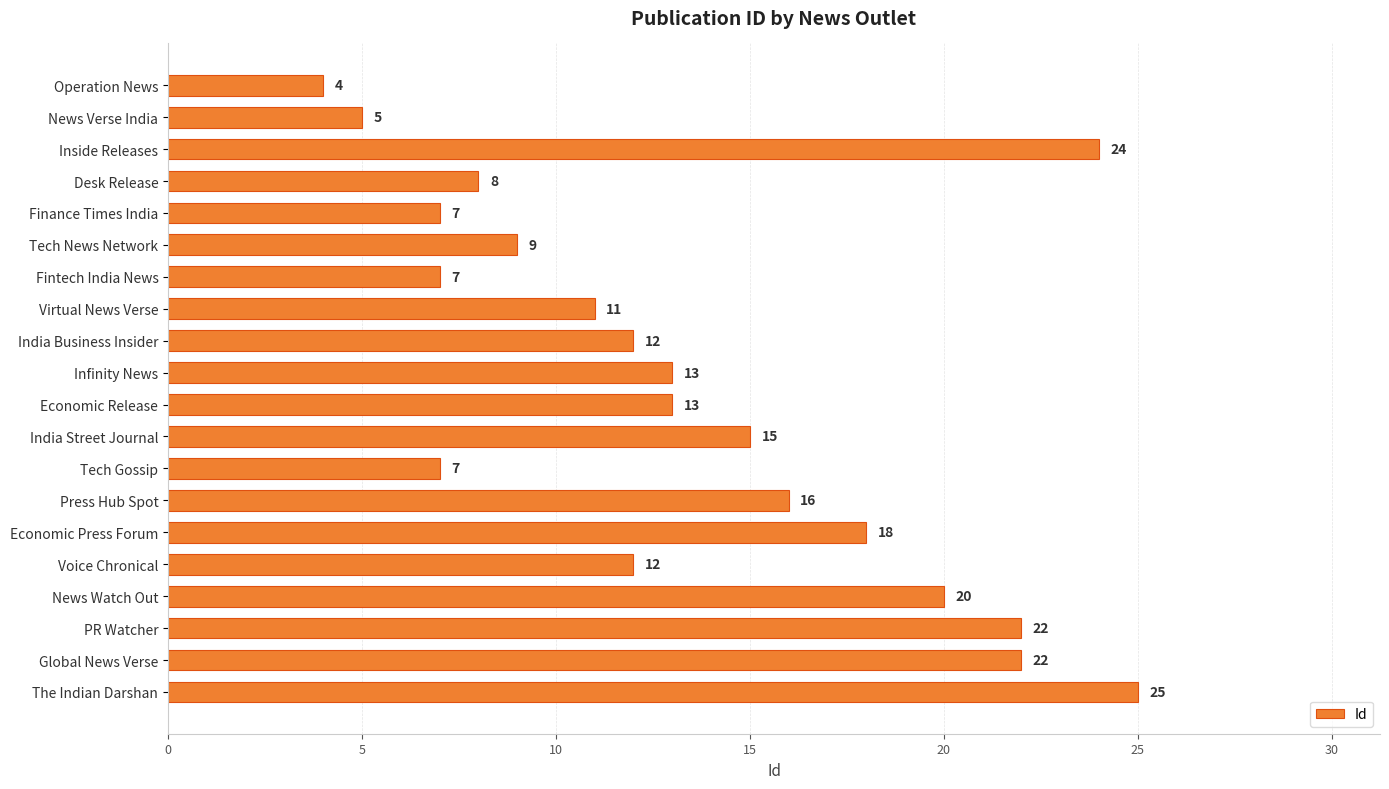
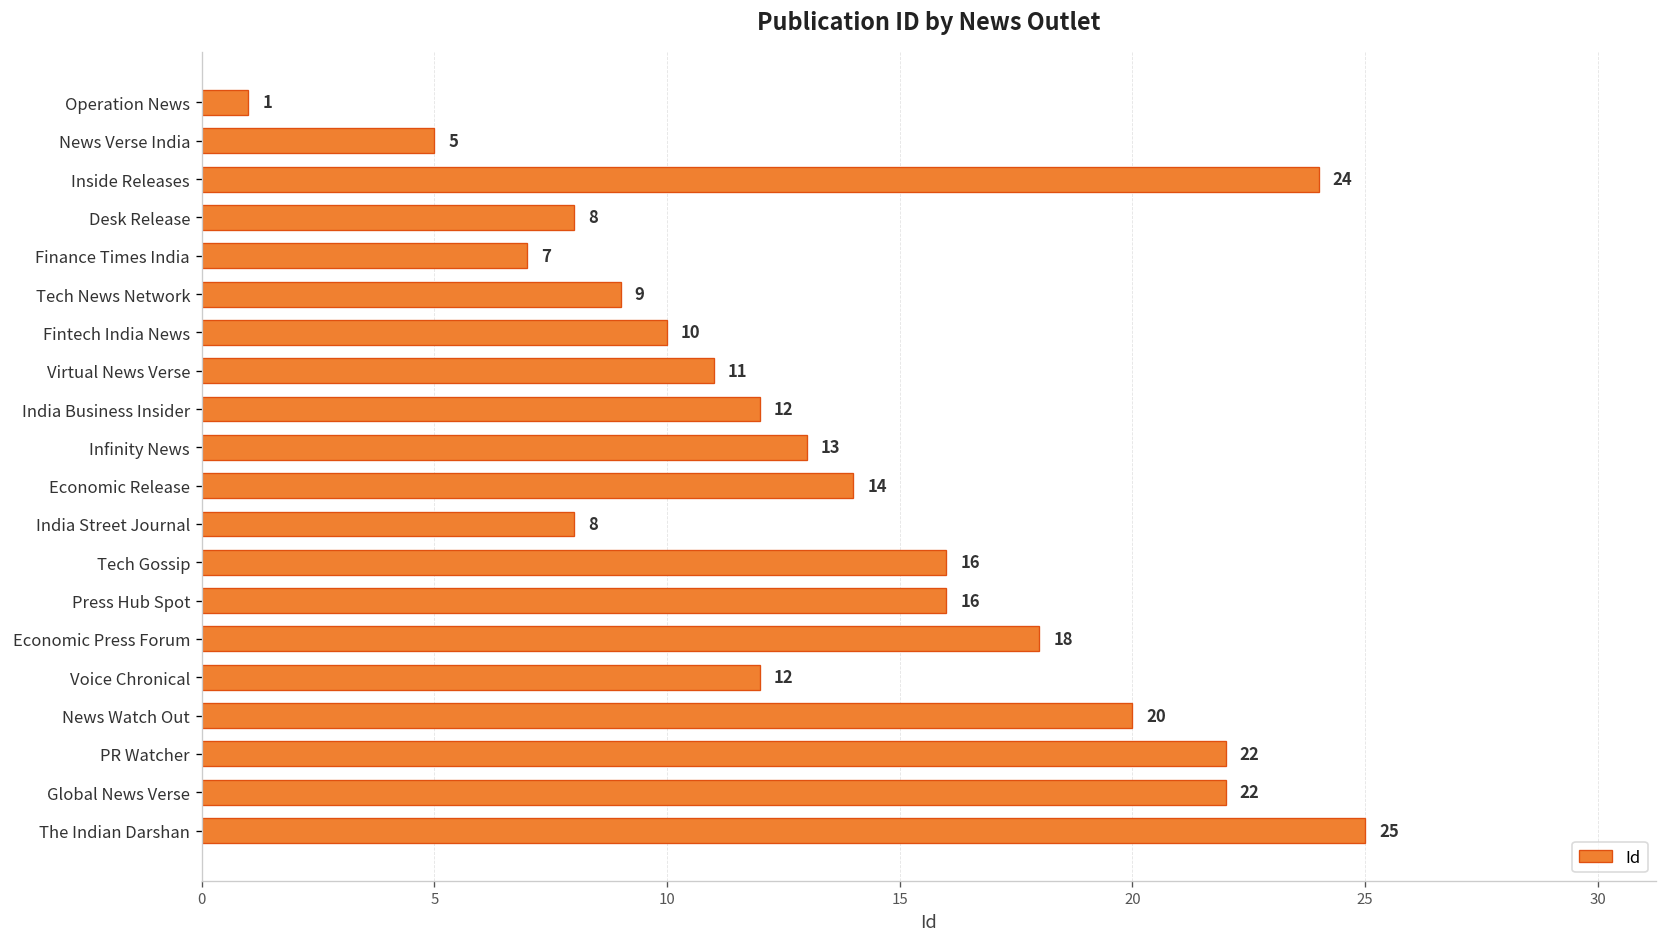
  {
-   "Operation News": 4,
+   "Operation News": 1,
    "News Verse India": 5,
    "Inside Releases": 24,
    "Desk Release": 8,
    "Finance Times India": 7,
    "Tech News Network": 9,
-   "Fintech India News": 7,
+   "Fintech India News": 10,
    "Virtual News Verse": 11,
    "India Business Insider": 12,
    "Infinity News": 13,
-   "Economic Release": 13,
-   "India Street Journal": 15,
-   "Tech Gossip": 7,
+   "Economic Release": 14,
+   "India Street Journal": 8,
+   "Tech Gossip": 16,
    "Press Hub Spot": 16,
    "Economic Press Forum": 18,
    "Voice Chronical": 12,
    "News Watch Out": 20,
    "PR Watcher": 22,
    "Global News Verse": 22,
    "The Indian Darshan": 25
  }
